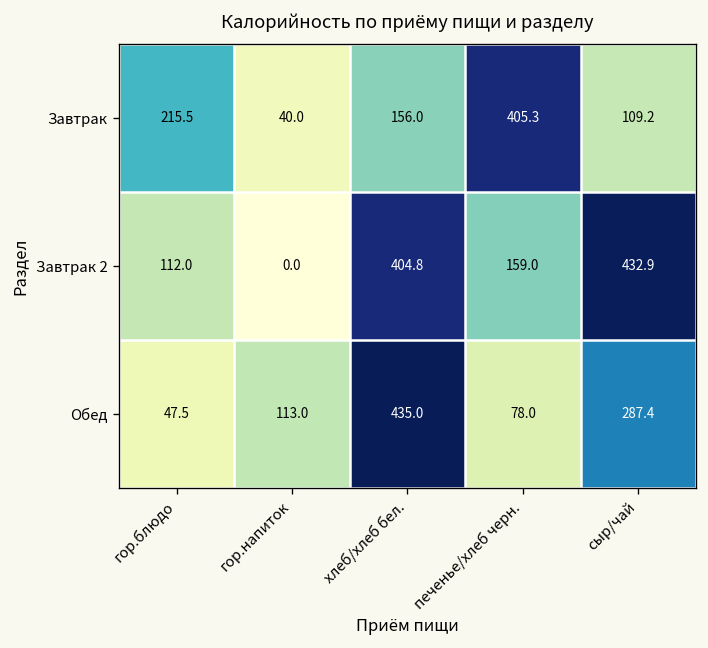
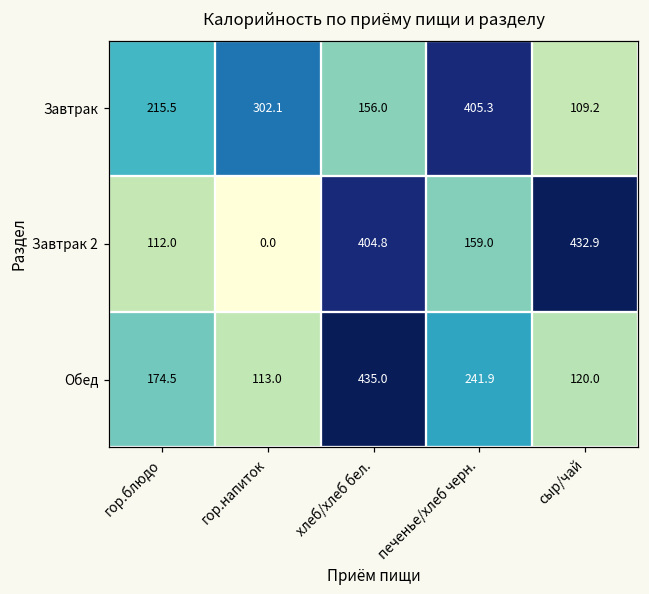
  {
    "Завтрак": {
      "гор.блюдо": 215.5,
-     "гор.напиток": 40.0,
+     "гор.напиток": 302.1,
      "хлеб/хлеб бел.": 156.0,
      "печенье/хлеб черн.": 405.3,
      "сыр/чай": 109.2
    },
    "Завтрак 2": {
      "гор.блюдо": 112.0,
      "гор.напиток": 0.0,
      "хлеб/хлеб бел.": 404.8,
      "печенье/хлеб черн.": 159.0,
      "сыр/чай": 432.9
    },
    "Обед": {
-     "гор.блюдо": 47.5,
+     "гор.блюдо": 174.5,
      "гор.напиток": 113.0,
      "хлеб/хлеб бел.": 435.0,
-     "печенье/хлеб черн.": 78.0,
-     "сыр/чай": 287.4
+     "печенье/хлеб черн.": 241.9,
+     "сыр/чай": 120.0
    }
  }
